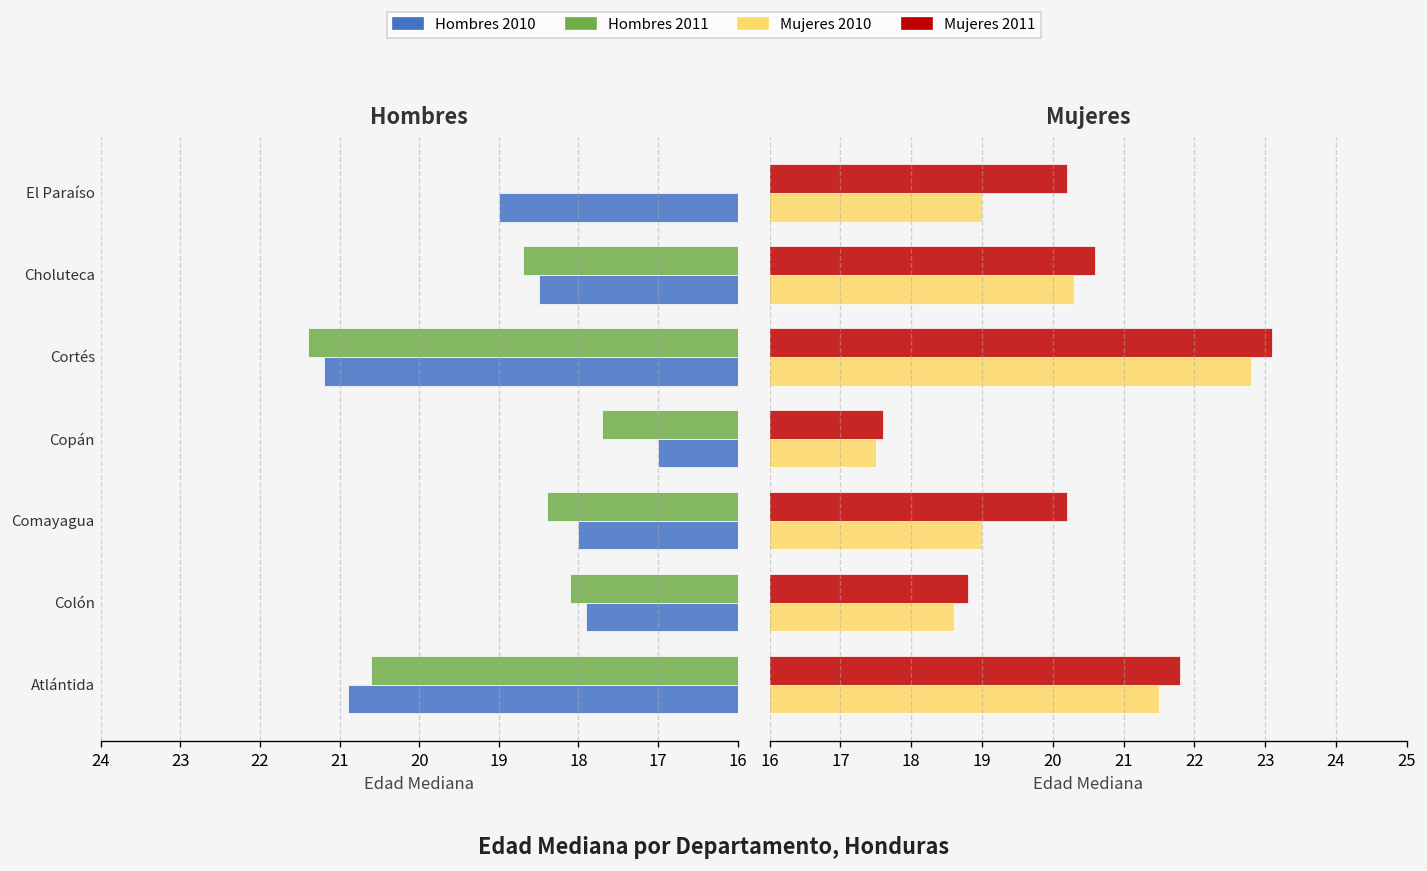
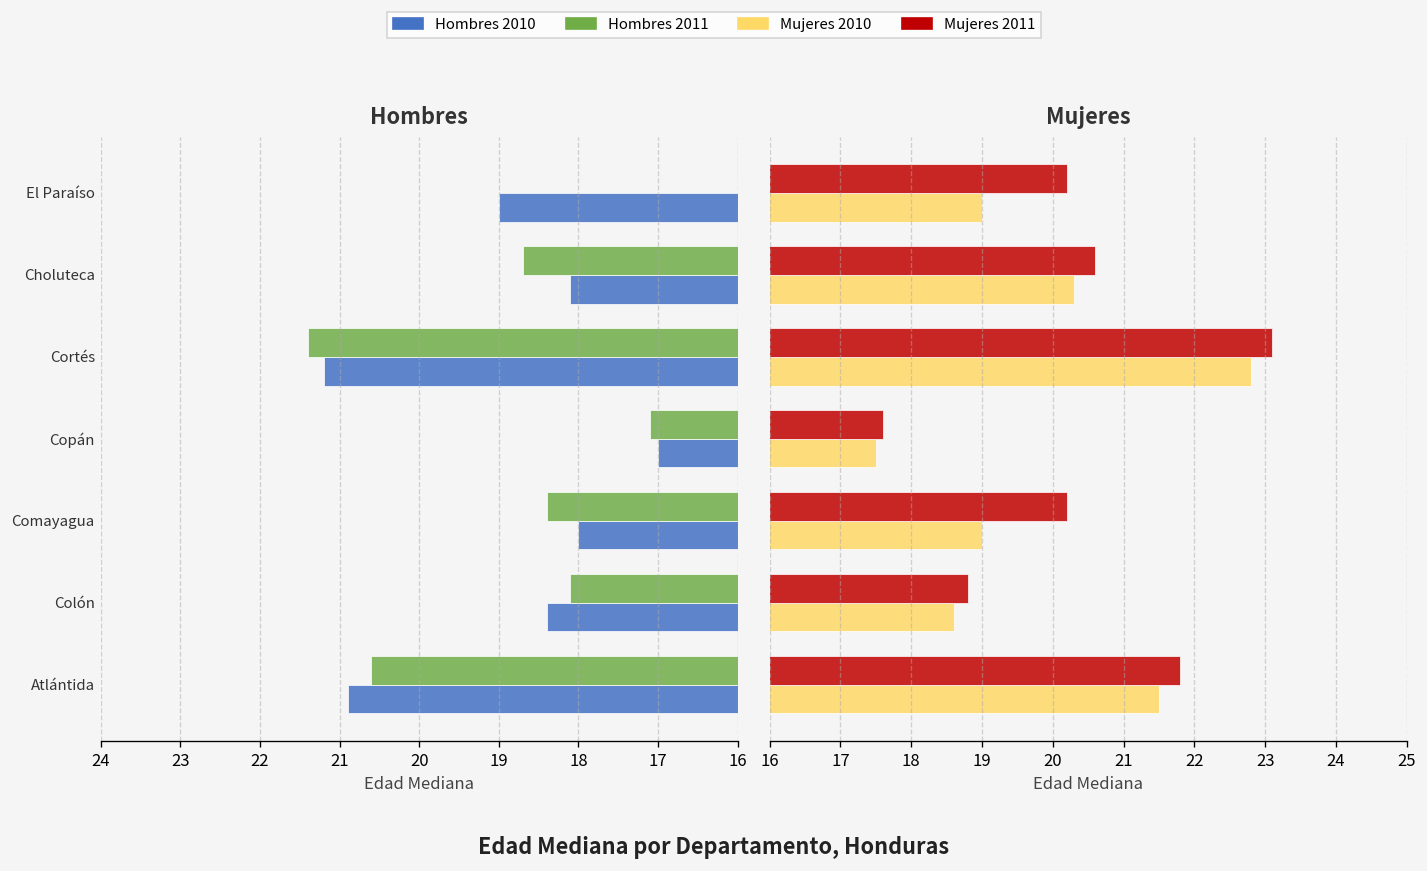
  {
    "Hombres": {
      "Hombres 2010": {
        "El Paraíso": 19.0,
-       "Choluteca": 18.5,
+       "Choluteca": 18.1,
        "Cortés": 21.2,
        "Copán": 17.0,
        "Comayagua": 18.0,
-       "Colón": 17.9,
+       "Colón": 18.4,
        "Atlántida": 20.9
      },
      "Hombres 2011": {
        "Choluteca": 18.7,
        "Cortés": 21.4,
-       "Copán": 17.7,
+       "Copán": 17.1,
        "Comayagua": 18.4,
        "Colón": 18.1,
        "Atlántida": 20.6
      }
    }
  }
